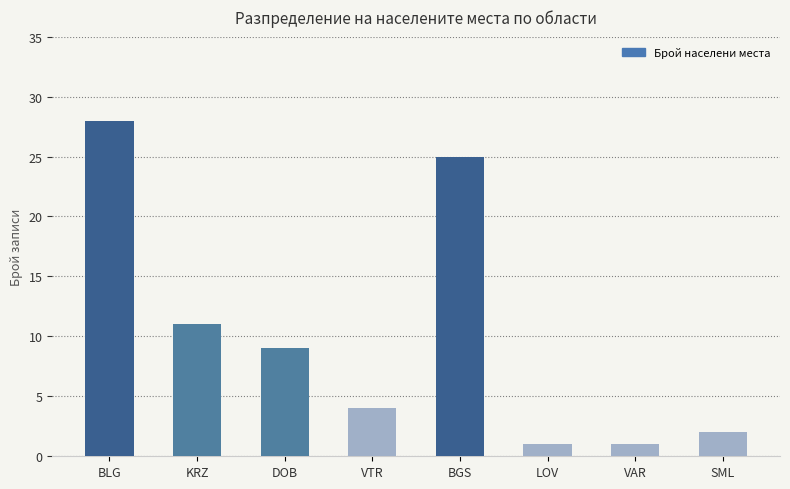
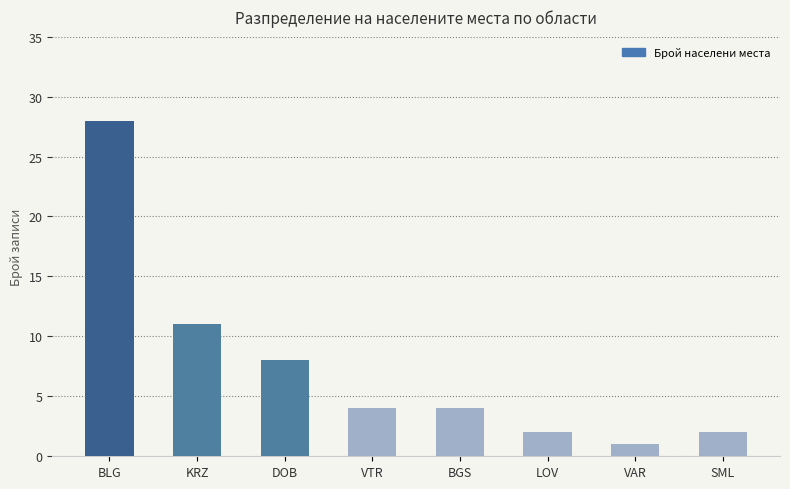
  {
    "BLG": 28,
    "KRZ": 11,
-   "DOB": 9,
+   "DOB": 8,
    "VTR": 4,
-   "BGS": 25,
-   "LOV": 1,
+   "BGS": 4,
+   "LOV": 2,
    "VAR": 1,
    "SML": 2
  }
